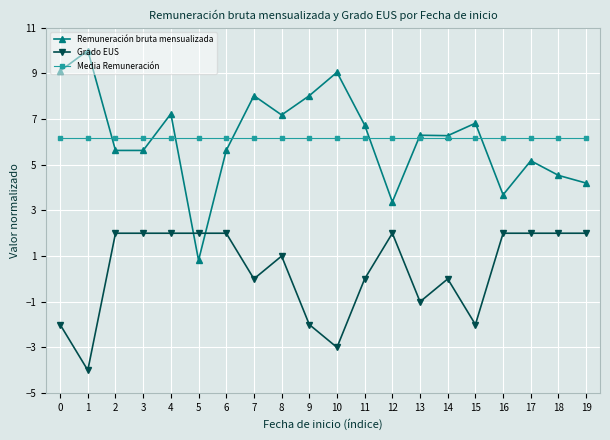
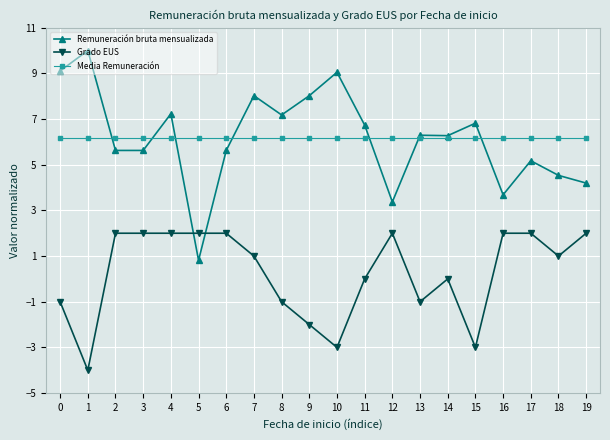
  {
    "Grado EUS": {
-     "0": -2.0,
+     "0": -1.0,
      "1": -4.0,
      "2": 2.0,
      "3": 2.0,
      "4": 2.0,
      "5": 2.0,
      "6": 2.0,
-     "7": 0.0,
-     "8": 1.0,
+     "7": 1.0,
+     "8": -1.0,
      "9": -2.0,
      "10": -3.0,
      "11": 0.0,
      "12": 2.0,
      "13": -1.0,
      "14": 0.0,
-     "15": -2.0,
+     "15": -3.0,
      "16": 2.0,
      "17": 2.0,
-     "18": 2.0,
+     "18": 1.0,
      "19": 2.0
    }
  }
